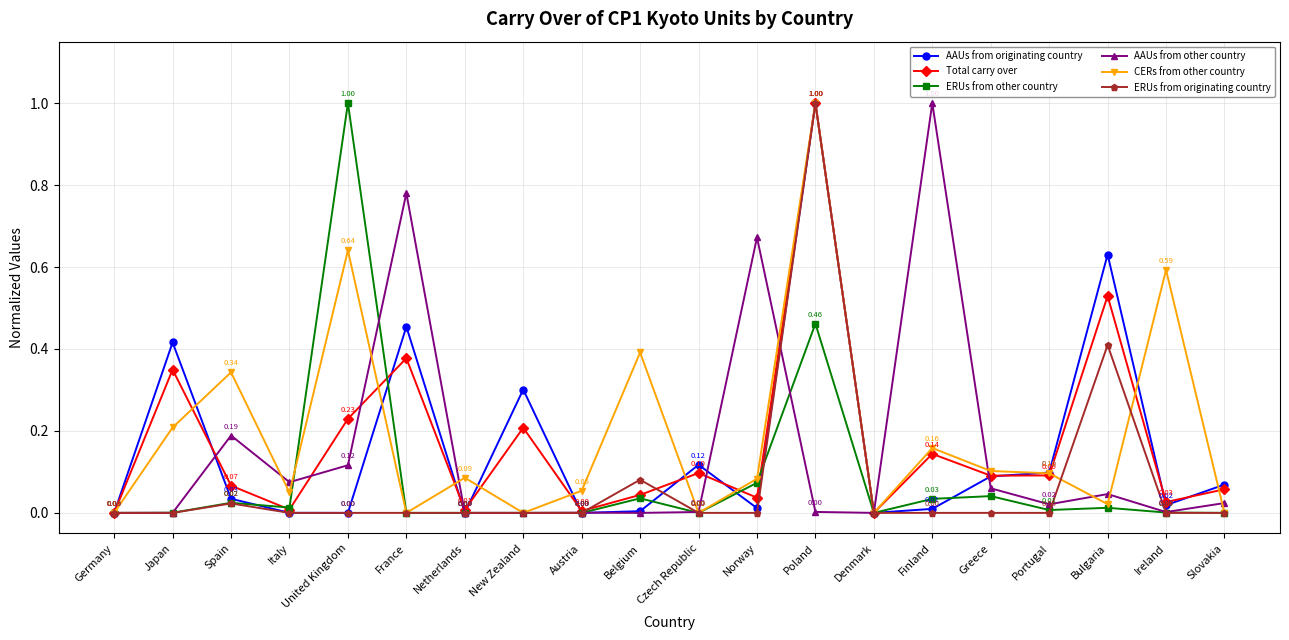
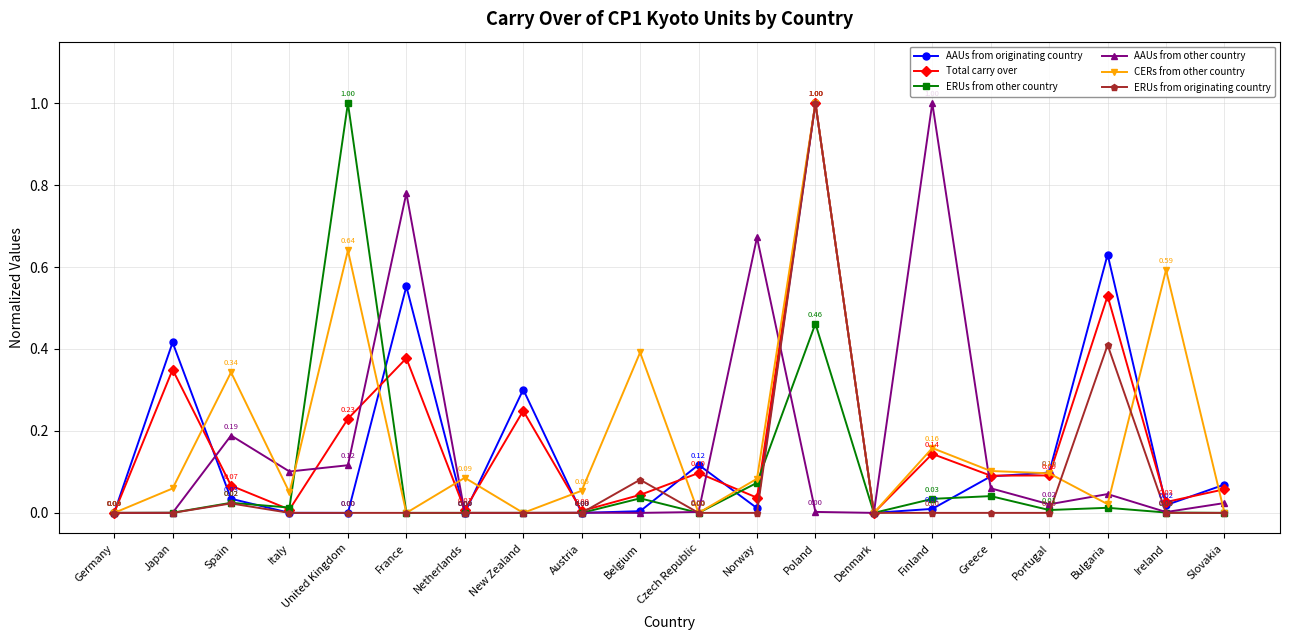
  {
    "AAUs from originating country": {
      "Japan": 0.42,
-     "France": 0.45,
+     "France": 0.55,
      "New Zealand": 0.30,
      "Norway": 0.01,
      "Bulgaria": 0.63,
      "Slovakia": 0.07
    },
    "Total carry over": {
      "Japan": 0.35,
      "France": 0.38,
-     "New Zealand": 0.21,
+     "New Zealand": 0.25,
      "Belgium": 0.04,
      "Norway": 0.04,
      "Bulgaria": 0.53,
      "Slovakia": 0.06
    },
    "ERUs from other country": {
      "United Kingdom": 1.00,
      "Poland": 0.46,
      "Finland": 0.03
    },
    "AAUs from other country": {
-     "Italy": 0.07,
+     "Italy": 0.10,
      "France": 0.78,
      "Norway": 0.67,
      "Greece": 0.06,
      "Bulgaria": 0.05,
      "Slovakia": 0.02
    },
    "CERs from other country": {
-     "Japan": 0.21,
+     "Japan": 0.06,
      "Italy": 0.05,
      "Belgium": 0.39,
      "Norway": 0.08,
      "Greece": 0.10,
      "Bulgaria": 0.02
    },
    "ERUs from originating country": {
      "Belgium": 0.08,
      "Norway": 0.00,
      "Greece": 0.00,
      "Bulgaria": 0.41
    }
  }
